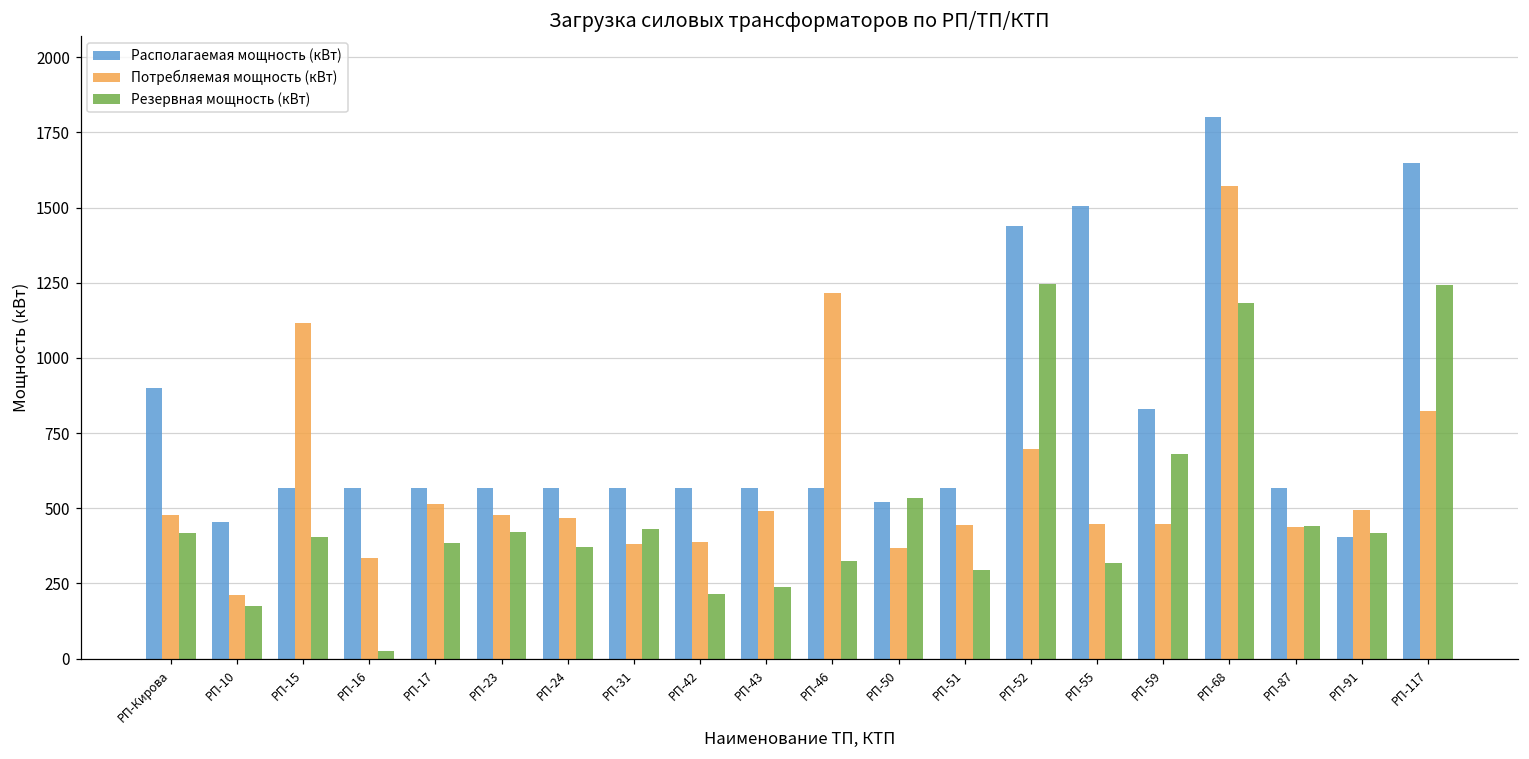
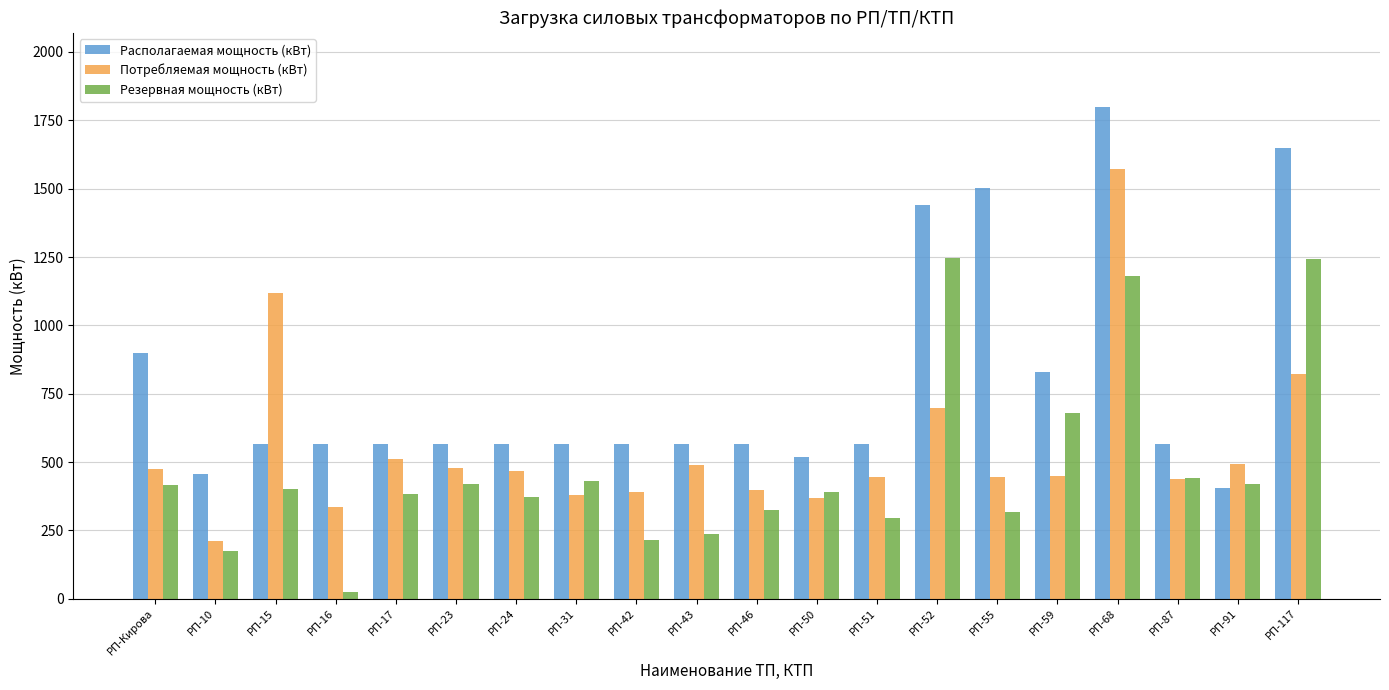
  {
    "Располагаемая мощность (кВт)": {
      "РП-Кирова": 900,
      "РП-10": 460,
      "РП-15": 570,
      "РП-16": 570,
      "РП-17": 570,
      "РП-23": 570,
      "РП-24": 570,
      "РП-31": 570,
      "РП-42": 570,
      "РП-43": 570,
      "РП-46": 570,
      "РП-50": 520,
      "РП-51": 570,
      "РП-52": 1440,
      "РП-55": 1500,
      "РП-59": 830,
      "РП-68": 1800,
      "РП-87": 570,
      "РП-91": 410,
      "РП-117": 1650
    },
    "Потребляемая мощность (кВт)": {
      "РП-Кирова": 480,
      "РП-10": 210,
      "РП-15": 1120,
      "РП-16": 340,
      "РП-17": 510,
      "РП-23": 480,
      "РП-24": 470,
      "РП-31": 380,
      "РП-42": 390,
      "РП-43": 490,
-     "РП-46": 1220,
+     "РП-46": 400,
      "РП-50": 370,
      "РП-51": 450,
      "РП-52": 700,
      "РП-55": 450,
      "РП-59": 450,
      "РП-68": 1570,
      "РП-87": 440,
      "РП-91": 490,
      "РП-117": 820
    },
    "Резервная мощность (кВт)": {
      "РП-Кирова": 420,
      "РП-10": 180,
      "РП-15": 400,
      "РП-16": 30,
      "РП-17": 380,
      "РП-23": 420,
      "РП-24": 370,
      "РП-31": 430,
      "РП-42": 220,
      "РП-43": 240,
      "РП-46": 320,
-     "РП-50": 530,
+     "РП-50": 390,
      "РП-51": 300,
      "РП-52": 1250,
      "РП-55": 320,
      "РП-59": 680,
      "РП-68": 1180,
      "РП-87": 440,
      "РП-91": 420,
      "РП-117": 1240
    }
  }
